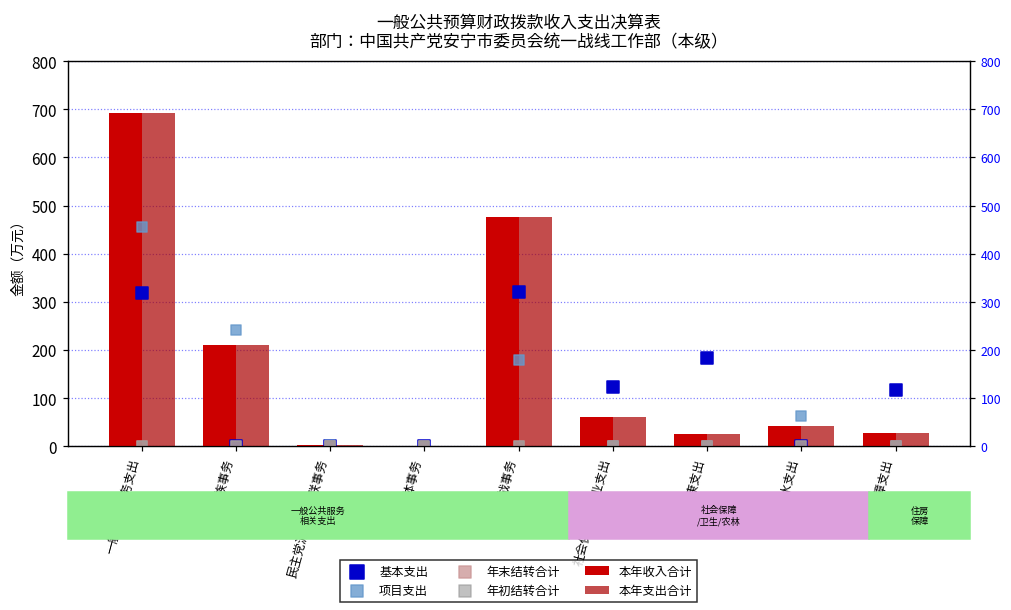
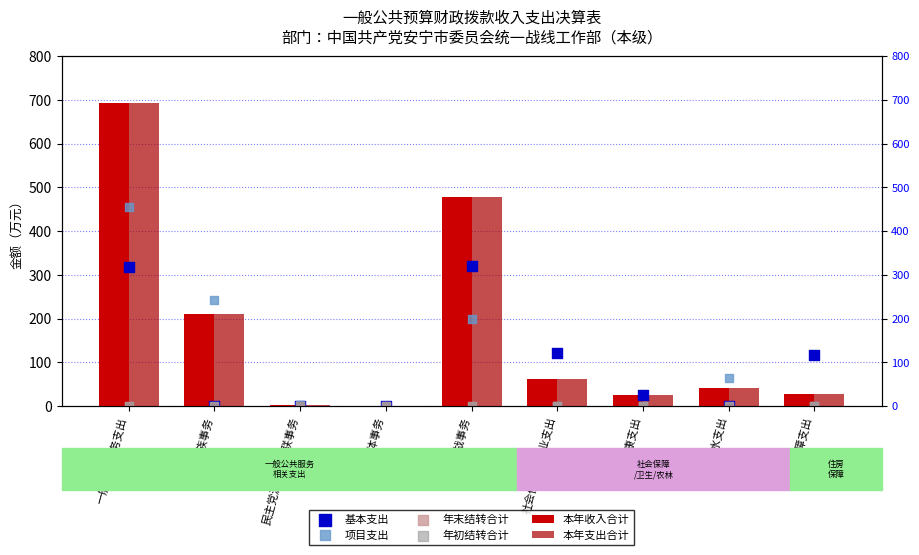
  {
    "基本支出": {
-     "卫生健康支出": 180
+     "卫生健康支出": 30
    },
    "项目支出": {
-     "统战事务": 180
+     "统战事务": 200
    }
  }
